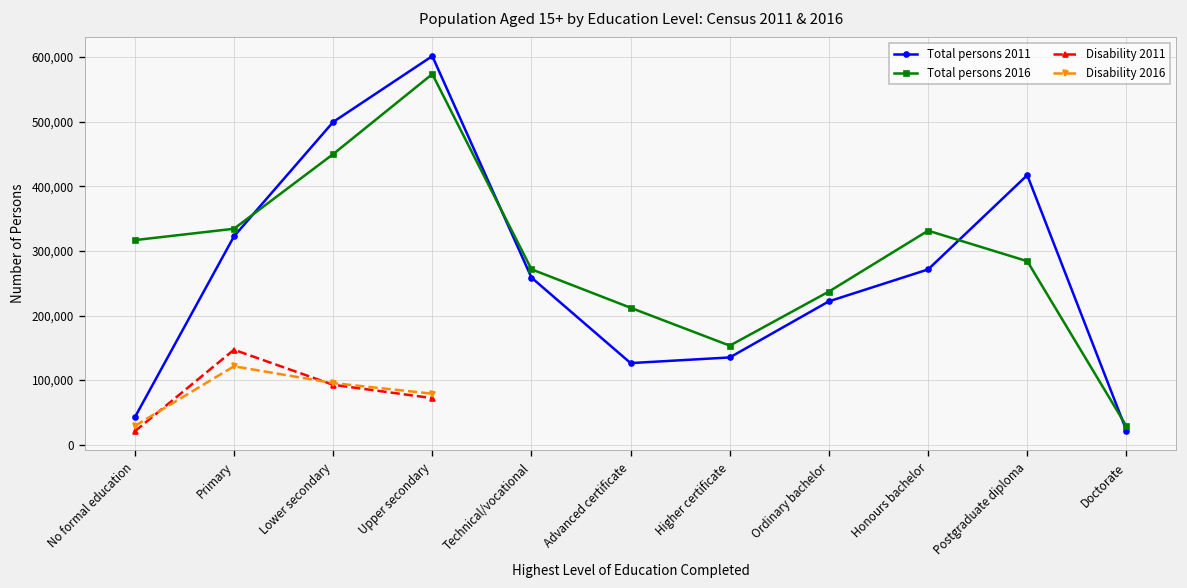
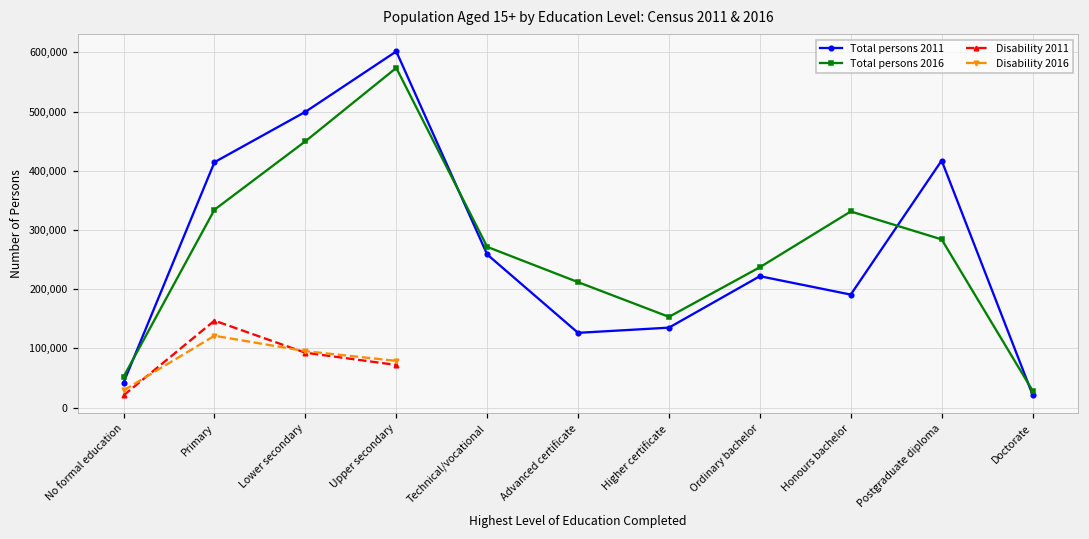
  {
    "Total persons 2011": {
      "No formal education": "40,000",
-     "Primary": "320,000",
+     "Primary": "410,000",
      "Lower secondary": "500,000",
      "Upper secondary": "600,000",
      "Technical/vocational": "260,000",
      "Advanced certificate": "130,000",
      "Higher certificate": "140,000",
      "Ordinary bachelor": "220,000",
-     "Honours bachelor": "270,000",
+     "Honours bachelor": "190,000",
      "Postgraduate diploma": "420,000",
      "Doctorate": "20,000"
    },
    "Total persons 2016": {
-     "No formal education": "320,000",
+     "No formal education": "50,000",
      "Primary": "330,000",
      "Lower secondary": "450,000",
      "Upper secondary": "570,000",
      "Technical/vocational": "270,000",
      "Advanced certificate": "210,000",
      "Higher certificate": "150,000",
      "Ordinary bachelor": "240,000",
      "Honours bachelor": "330,000",
      "Postgraduate diploma": "280,000",
      "Doctorate": "30,000"
    },
    "Disability 2011": {
      "No formal education": "20,000",
      "Primary": "150,000",
      "Upper secondary": "70,000"
    },
    "Disability 2016": {
      "No formal education": "30,000",
      "Primary": "120,000",
      "Upper secondary": "80,000"
    }
  }
